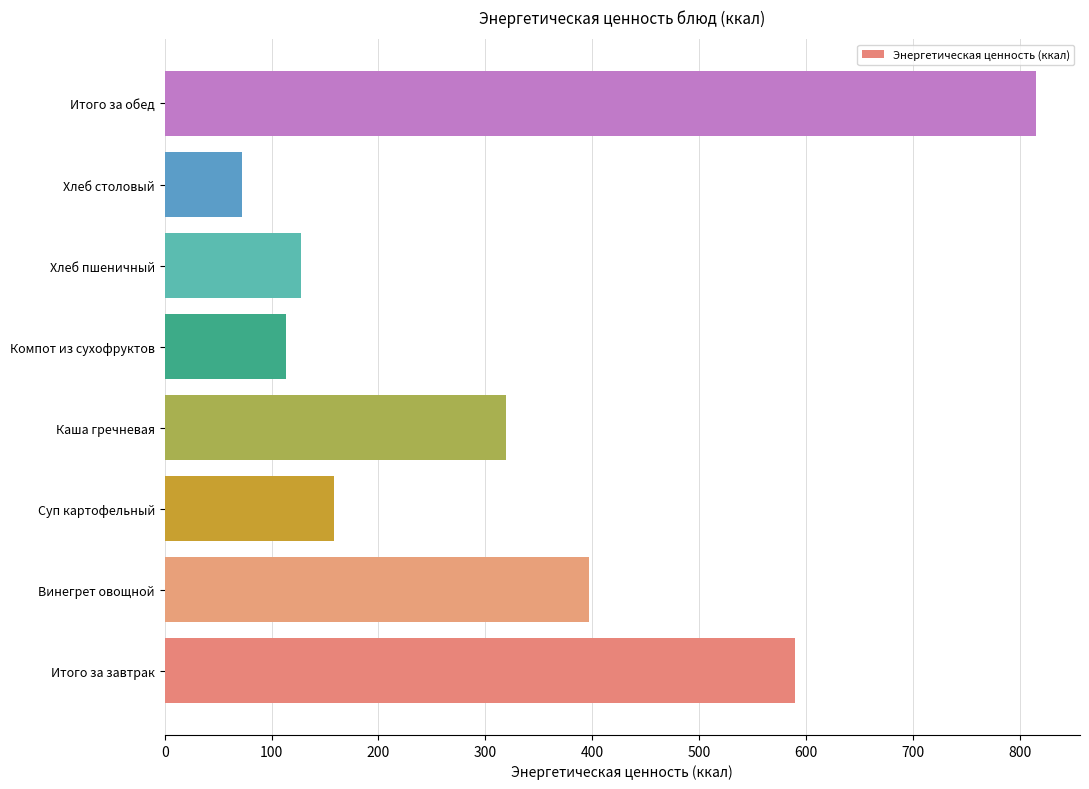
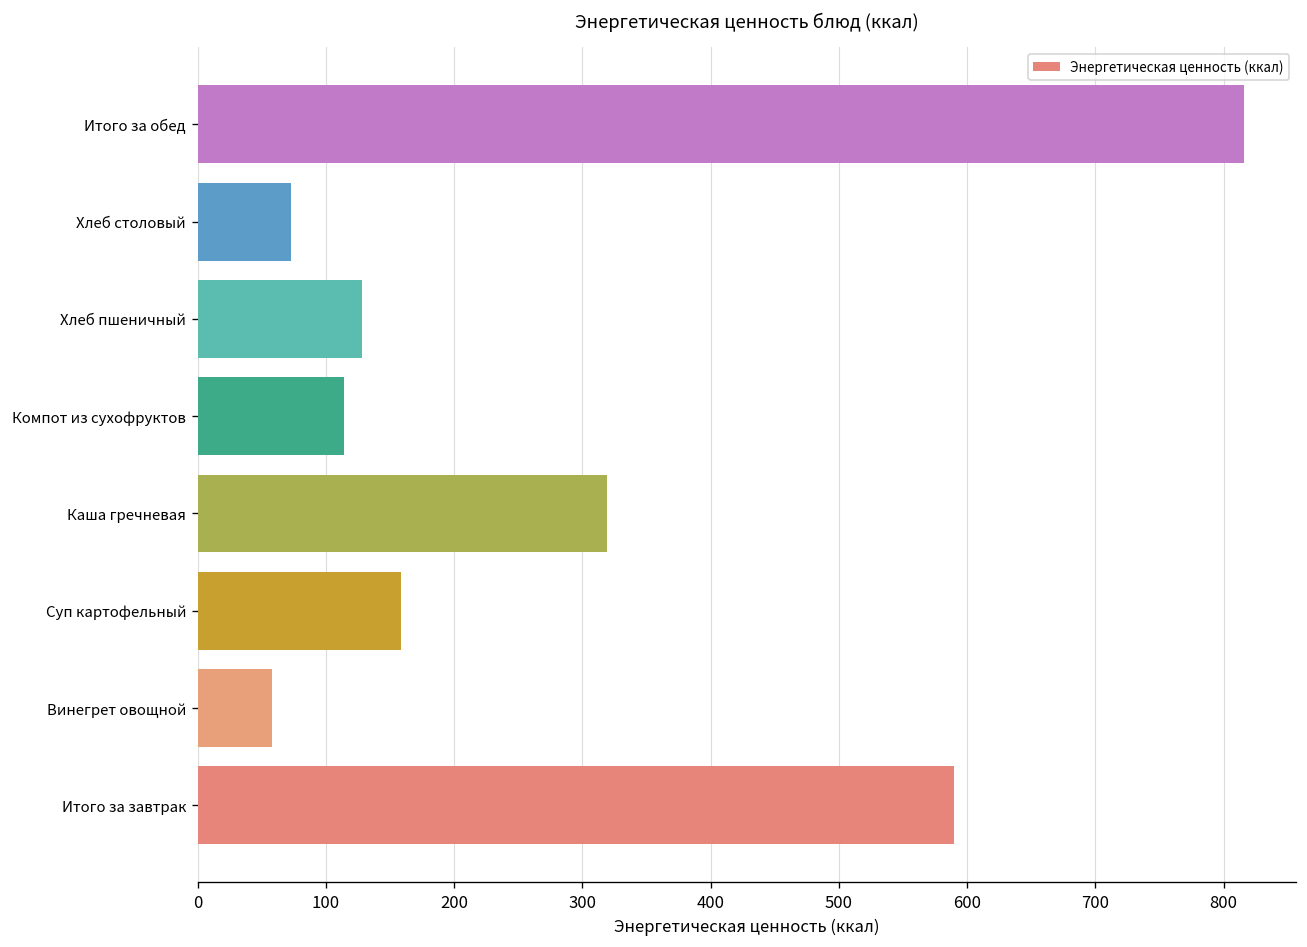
  {
    "Итого за обед": 816,
    "Хлеб столовый": 72,
    "Хлеб пшеничный": 128,
    "Компот из сухофруктов": 114,
    "Каша гречневая": 319,
    "Суп картофельный": 159,
-   "Винегрет овощной": 397,
+   "Винегрет овощной": 58,
    "Итого за завтрак": 590
  }
